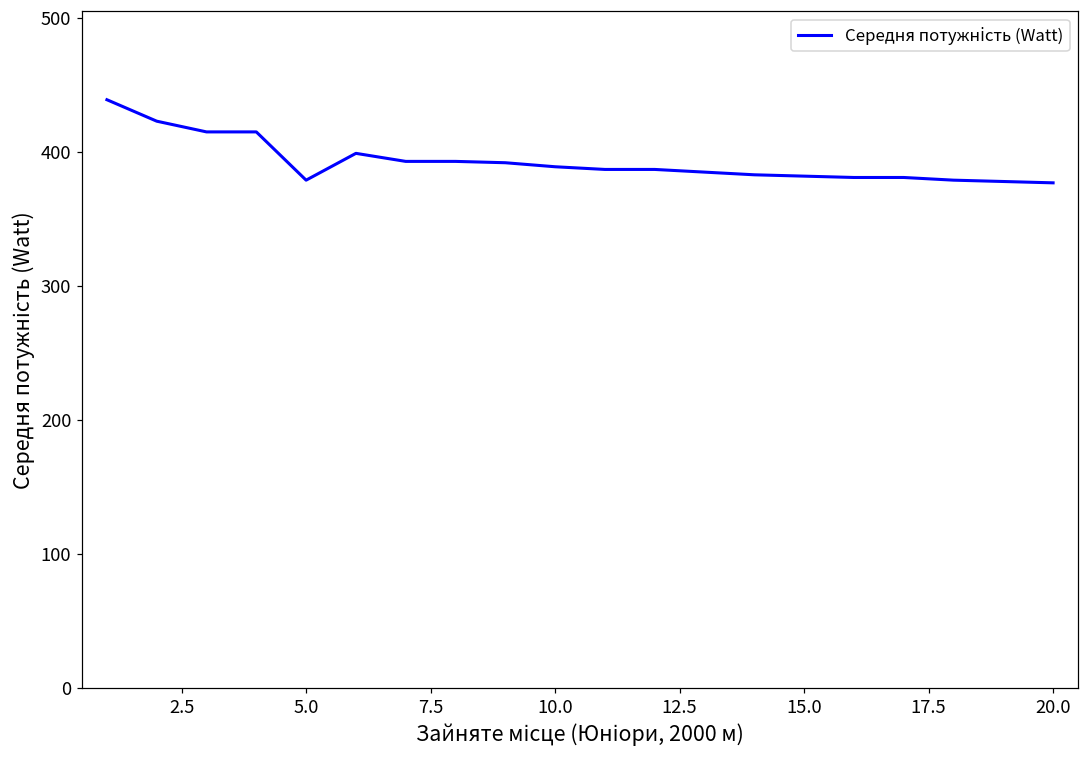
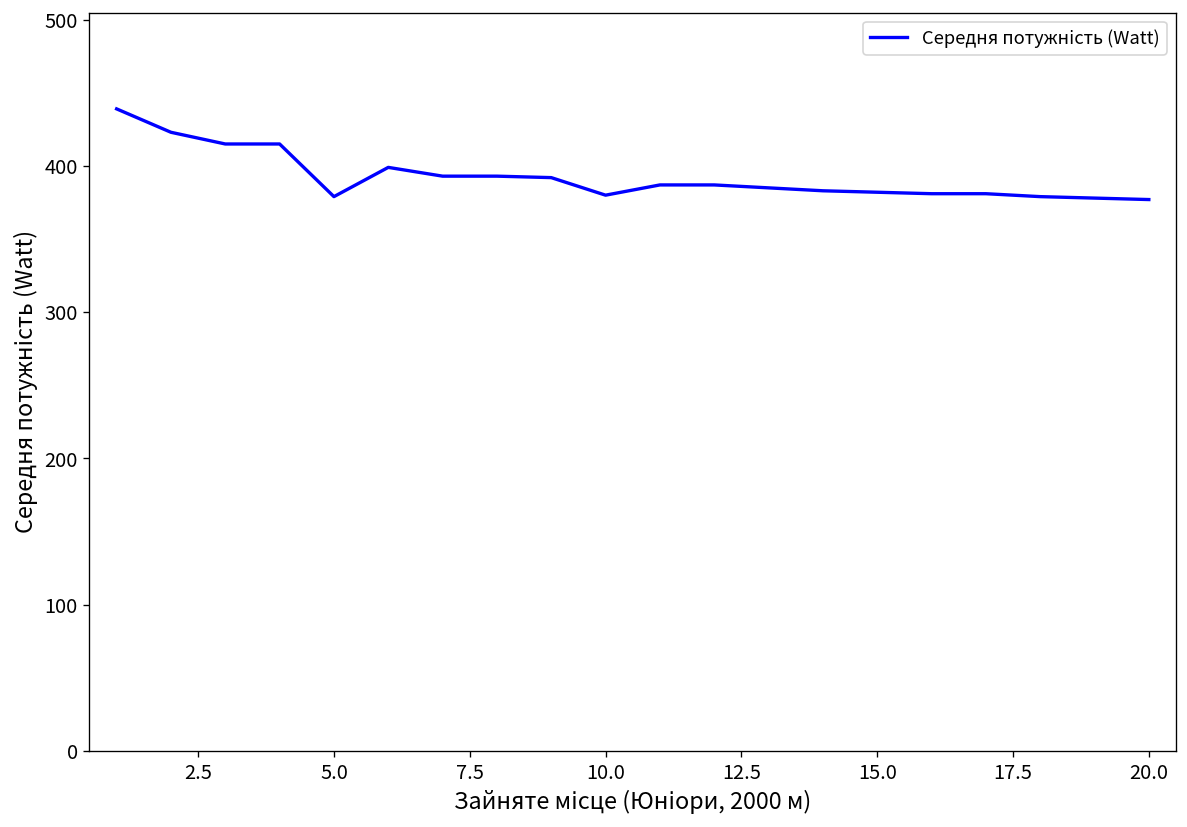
  {
    "5.0": 379,
-   "10.0": 389,
+   "10.0": 380,
    "15.0": 382,
    "20.0": 377
  }
